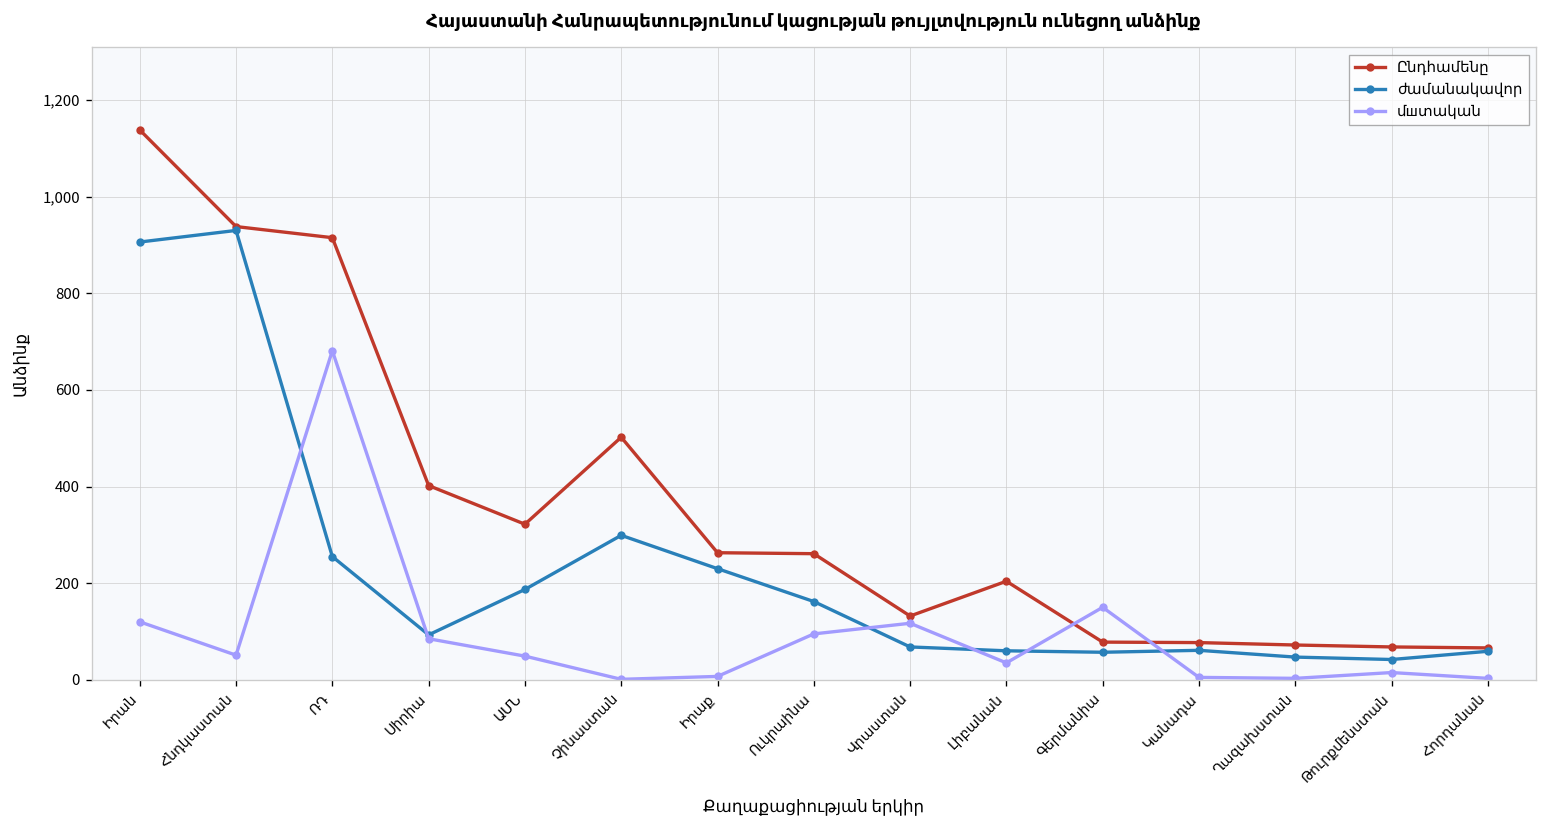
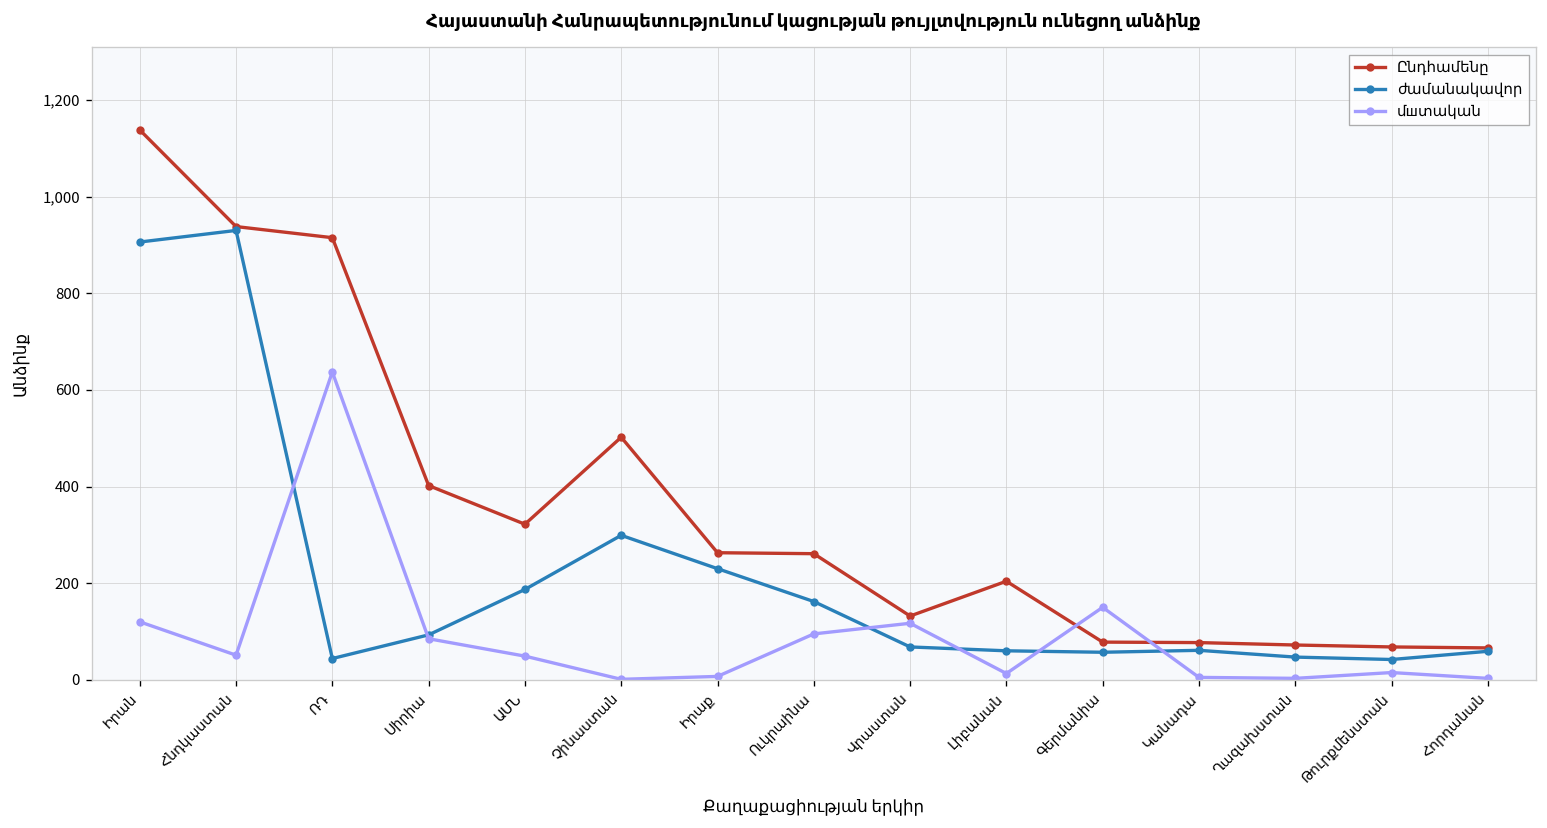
  {
    "Ընդհամենը": {
      "Իրան": "1,140",
      "Հնդկաստան": "940",
      "ՌԴ": "920",
      "Սիրիա": "400",
      "ԱՄՆ": "320",
      "Չինաստան": "500",
      "Իրաք": "260",
      "Ուկրաինա": "260",
      "Վրաստան": "130",
      "Լիբանան": "200",
      "Գերմանիա": "80",
      "Կանադա": "80",
      "Ղազախստան": "70",
      "Թուրքմենստան": "70",
      "Հորդանան": "70"
    },
    "ժամանակավոր": {
      "Իրան": "910",
      "Հնդկաստան": "930",
-     "ՌԴ": "260",
+     "ՌԴ": "40",
      "Սիրիա": "90",
      "ԱՄՆ": "190",
      "Չինաստան": "300",
      "Իրաք": "230",
      "Ուկրաինա": "160",
      "Վրաստան": "70",
      "Լիբանան": "60",
      "Գերմանիա": "60",
      "Կանադա": "60",
      "Ղազախստան": "50",
      "Թուրքմենստան": "40",
      "Հորդանան": "60"
    },
    "մшտական": {
      "Իրան": "120",
      "Հնդկաստան": "50",
-     "ՌԴ": "680",
+     "ՌԴ": "640",
      "Սիրիա": "90",
      "ԱՄՆ": "50",
      "Չինաստան": "0",
      "Իրաք": "10",
      "Ուկրաինա": "100",
      "Վրաստան": "120",
-     "Լիբանան": "40",
+     "Լիբանան": "10",
      "Գերմանիա": "150",
      "Կանադա": "10",
      "Ղազախստան": "0",
      "Թուրքմենստան": "20",
      "Հորդանան": "0"
    }
  }
